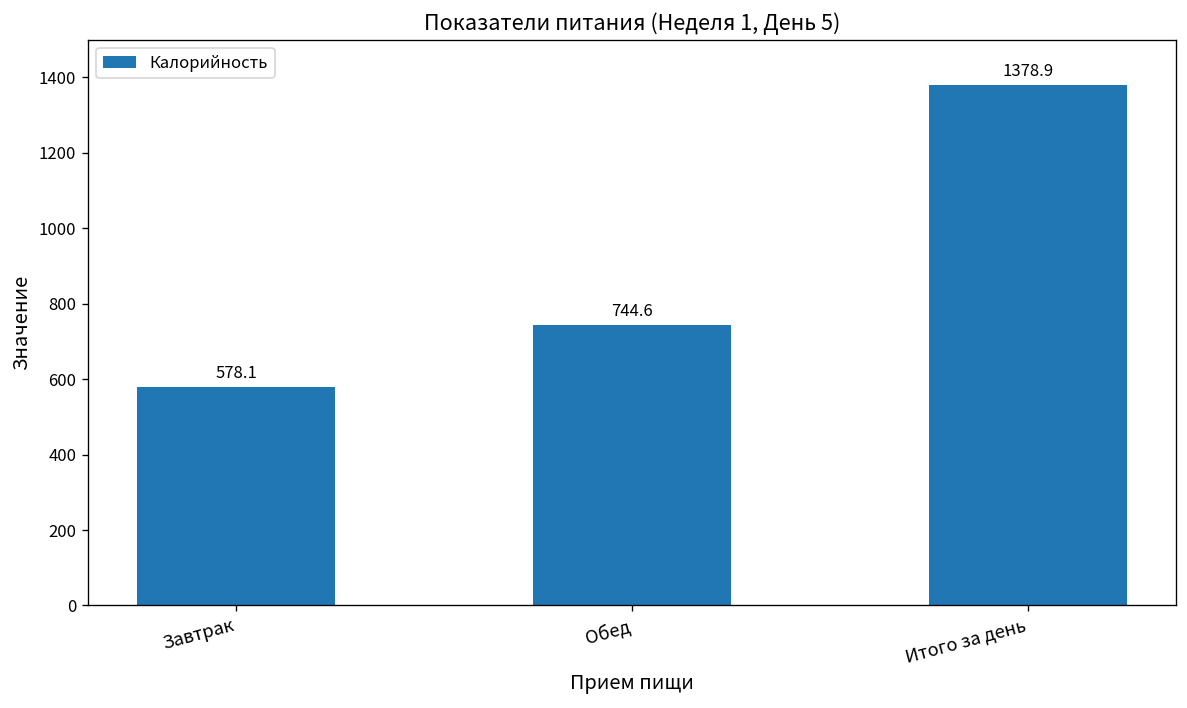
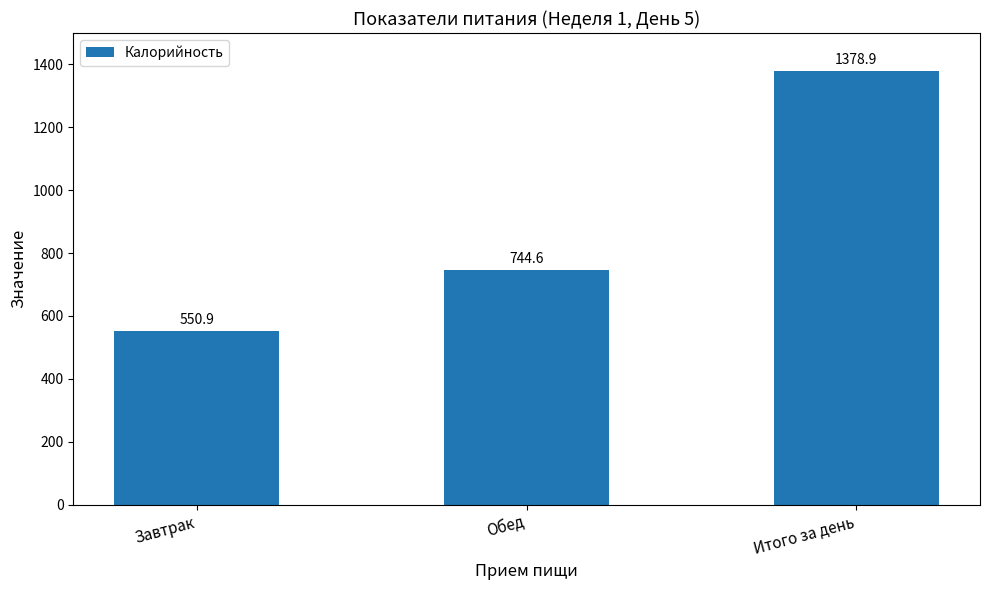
  {
-   "Завтрак": 578.1,
+   "Завтрак": 550.9,
    "Обед": 744.6,
    "Итого за день": 1378.9
  }
